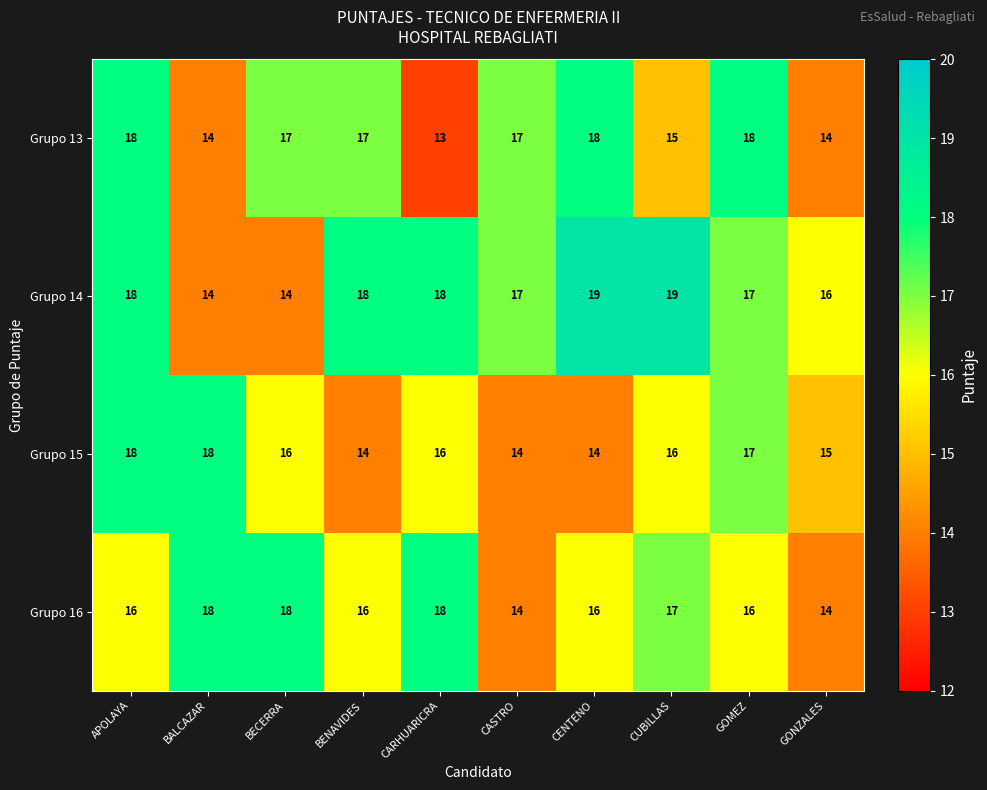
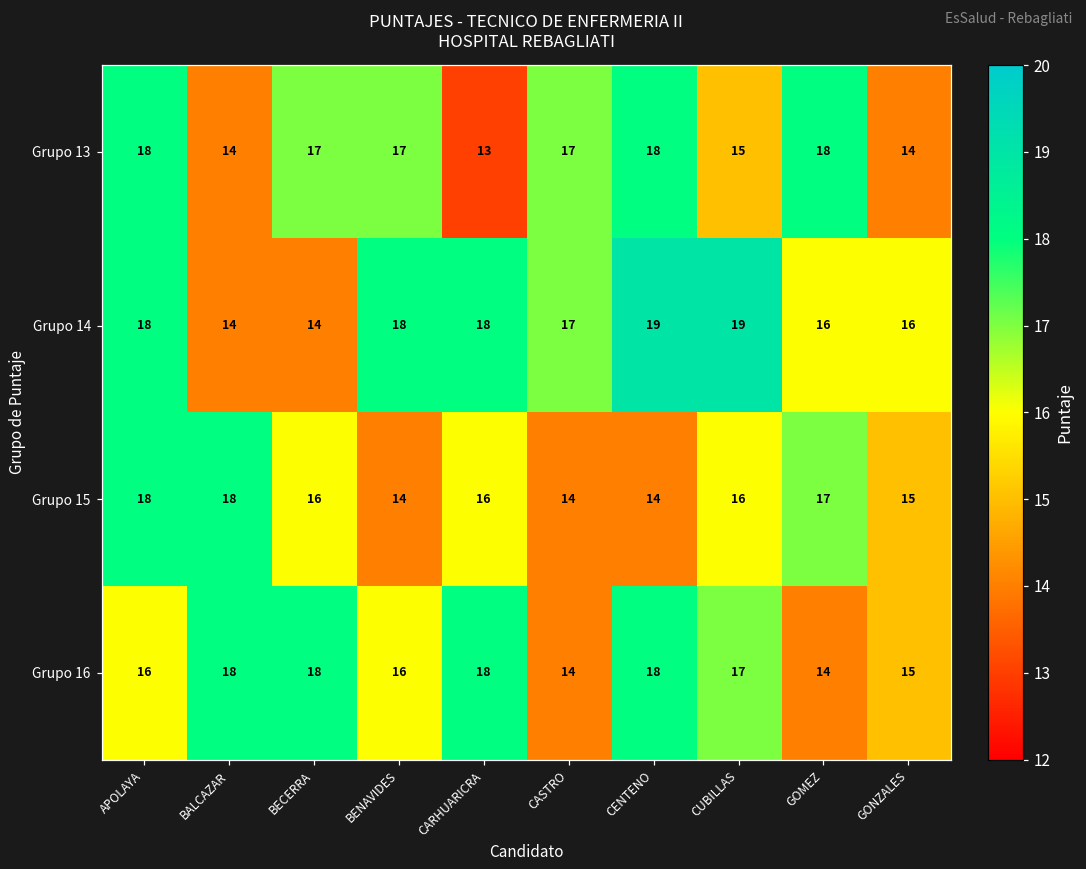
  {
    "Grupo 13": {
      "APOLAYA": 18,
      "BALCAZAR": 14,
      "BECERRA": 17,
      "BENAVIDES": 17,
      "CARHUARICRA": 13,
      "CASTRO": 17,
      "CENTENO": 18,
      "CUBILLAS": 15,
      "GOMEZ": 18,
      "GONZALES": 14
    },
    "Grupo 14": {
      "APOLAYA": 18,
      "BALCAZAR": 14,
      "BECERRA": 14,
      "BENAVIDES": 18,
      "CARHUARICRA": 18,
      "CASTRO": 17,
      "CENTENO": 19,
      "CUBILLAS": 19,
-     "GOMEZ": 17,
+     "GOMEZ": 16,
      "GONZALES": 16
    },
    "Grupo 15": {
      "APOLAYA": 18,
      "BALCAZAR": 18,
      "BECERRA": 16,
      "BENAVIDES": 14,
      "CARHUARICRA": 16,
      "CASTRO": 14,
      "CENTENO": 14,
      "CUBILLAS": 16,
      "GOMEZ": 17,
      "GONZALES": 15
    },
    "Grupo 16": {
      "APOLAYA": 16,
      "BALCAZAR": 18,
      "BECERRA": 18,
      "BENAVIDES": 16,
      "CARHUARICRA": 18,
      "CASTRO": 14,
-     "CENTENO": 16,
+     "CENTENO": 18,
      "CUBILLAS": 17,
-     "GOMEZ": 16,
-     "GONZALES": 14
+     "GOMEZ": 14,
+     "GONZALES": 15
    }
  }
